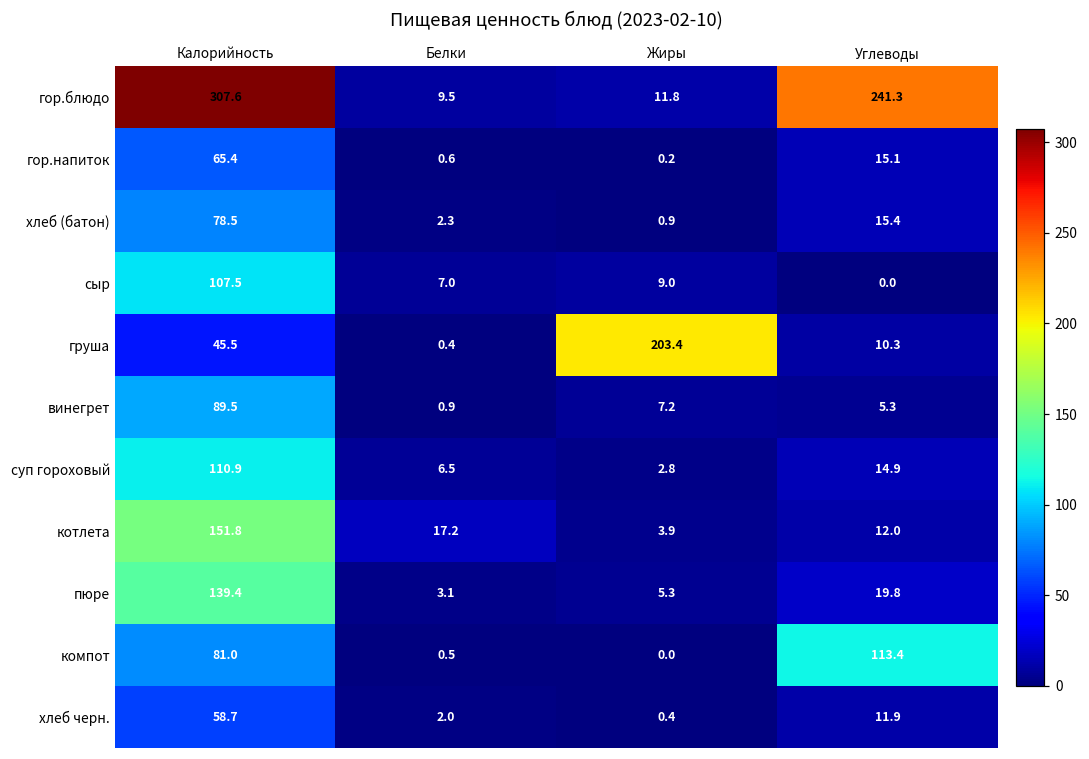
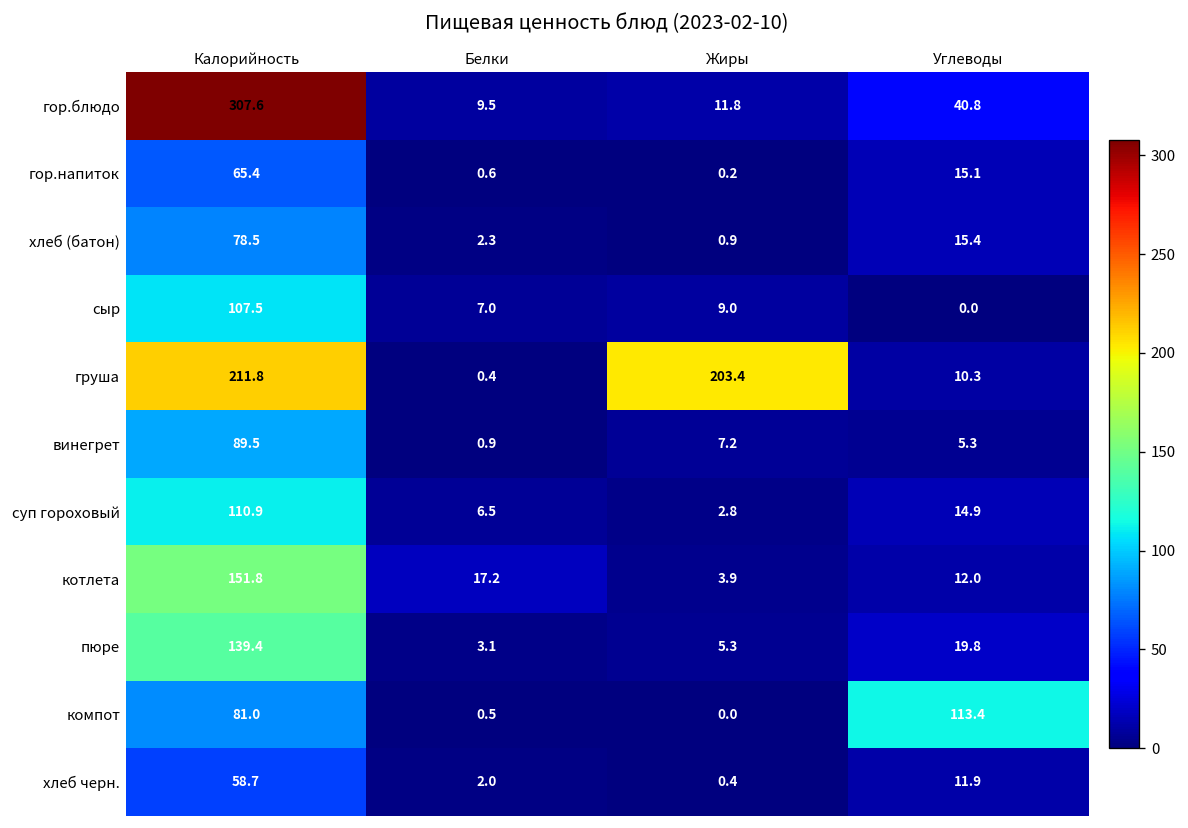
  {
    "гор.блюдо": {
      "Калорийность": 307.6,
      "Белки": 9.5,
      "Жиры": 11.8,
-     "Углеводы": 241.3
+     "Углеводы": 40.8
    },
    "гор.напиток": {
      "Калорийность": 65.4,
      "Белки": 0.6,
      "Жиры": 0.2,
      "Углеводы": 15.1
    },
    "хлеб (батон)": {
      "Калорийность": 78.5,
      "Белки": 2.3,
      "Жиры": 0.9,
      "Углеводы": 15.4
    },
    "сыр": {
      "Калорийность": 107.5,
      "Белки": 7.0,
      "Жиры": 9.0,
      "Углеводы": 0.0
    },
    "груша": {
-     "Калорийность": 45.5,
+     "Калорийность": 211.8,
      "Белки": 0.4,
      "Жиры": 203.4,
      "Углеводы": 10.3
    },
    "винегрет": {
      "Калорийность": 89.5,
      "Белки": 0.9,
      "Жиры": 7.2,
      "Углеводы": 5.3
    },
    "суп гороховый": {
      "Калорийность": 110.9,
      "Белки": 6.5,
      "Жиры": 2.8,
      "Углеводы": 14.9
    },
    "котлета": {
      "Калорийность": 151.8,
      "Белки": 17.2,
      "Жиры": 3.9,
      "Углеводы": 12.0
    },
    "пюре": {
      "Калорийность": 139.4,
      "Белки": 3.1,
      "Жиры": 5.3,
      "Углеводы": 19.8
    },
    "компот": {
      "Калорийность": 81.0,
      "Белки": 0.5,
      "Жиры": 0.0,
      "Углеводы": 113.4
    },
    "хлеб черн.": {
      "Калорийность": 58.7,
      "Белки": 2.0,
      "Жиры": 0.4,
      "Углеводы": 11.9
    }
  }
